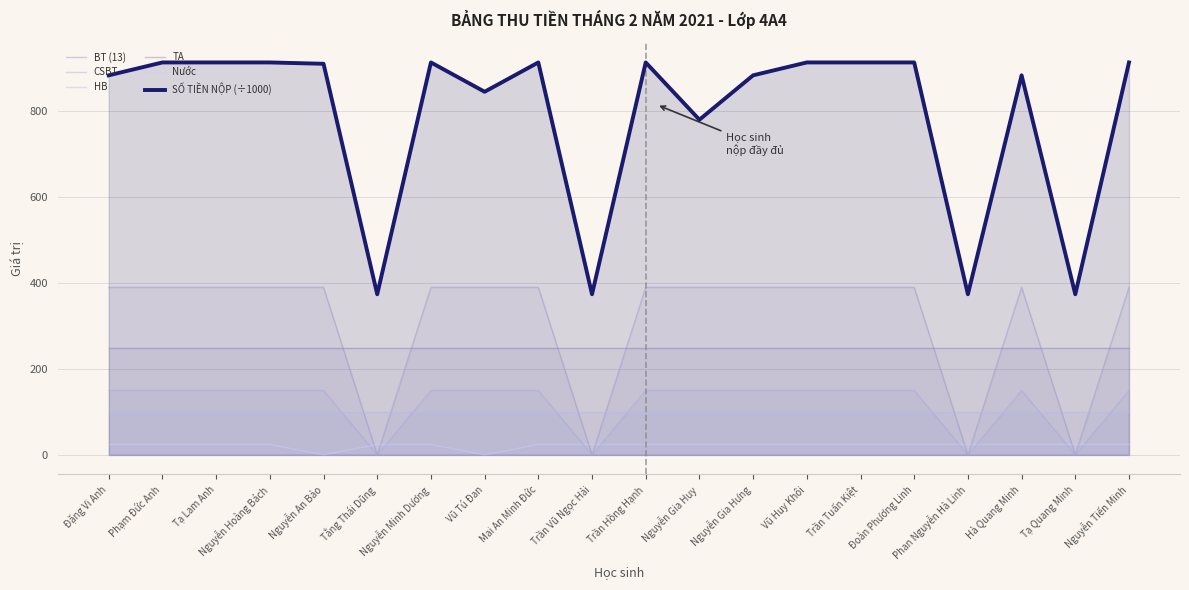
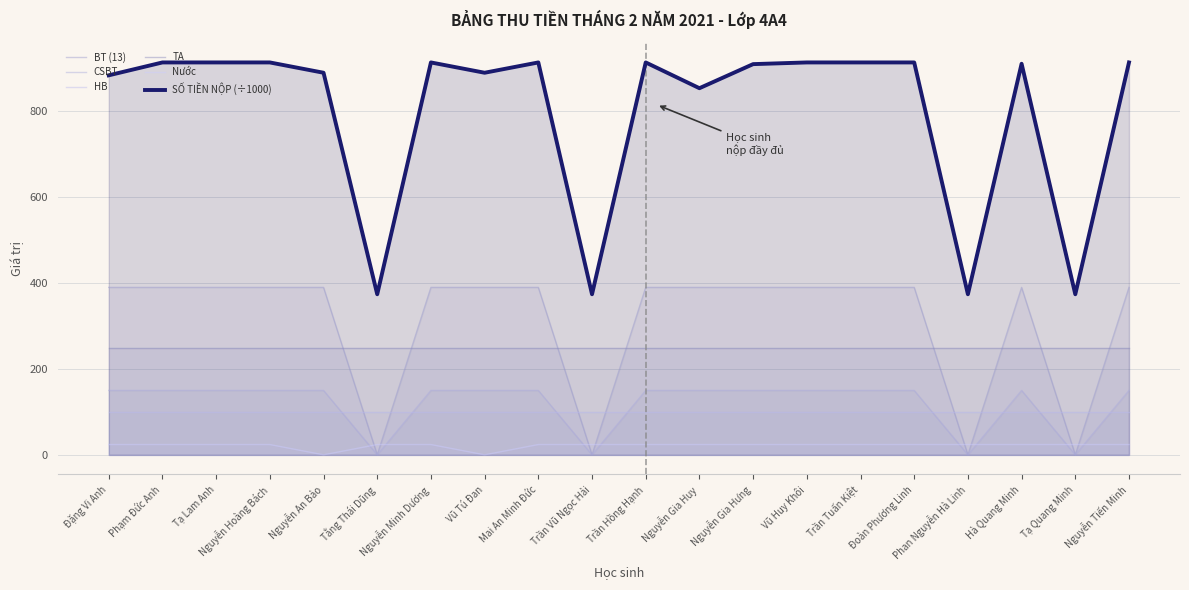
  {
    "SỐ TIỀN NỘP (÷1000)": {
      "Đặng Vi Anh": 880,
      "Phạm Đức Anh": 910,
      "Tạ Lam Anh": 910,
      "Nguyễn Hoàng Bách": 910,
-     "Nguyễn An Bảo": 910,
+     "Nguyễn An Bảo": 890,
      "Tằng Thái Dũng": 370,
      "Nguyễn Minh Dương": 910,
-     "Vũ Tú Đan": 850,
+     "Vũ Tú Đan": 890,
      "Mai An Minh Đức": 910,
      "Trần Vũ Ngọc Hải": 370,
      "Trần Hồng Hạnh": 910,
-     "Nguyễn Gia Huy": 780,
-     "Nguyễn Gia Hưng": 880,
+     "Nguyễn Gia Huy": 850,
+     "Nguyễn Gia Hưng": 910,
      "Vũ Huy Khôi": 910,
      "Trần Tuấn Kiệt": 910,
      "Đoàn Phương Linh": 910,
      "Phan Nguyễn Hà Linh": 370,
-     "Hà Quang Minh": 880,
+     "Hà Quang Minh": 910,
      "Tạ Quang Minh": 370,
      "Nguyễn Tiến Minh": 910
    }
  }
